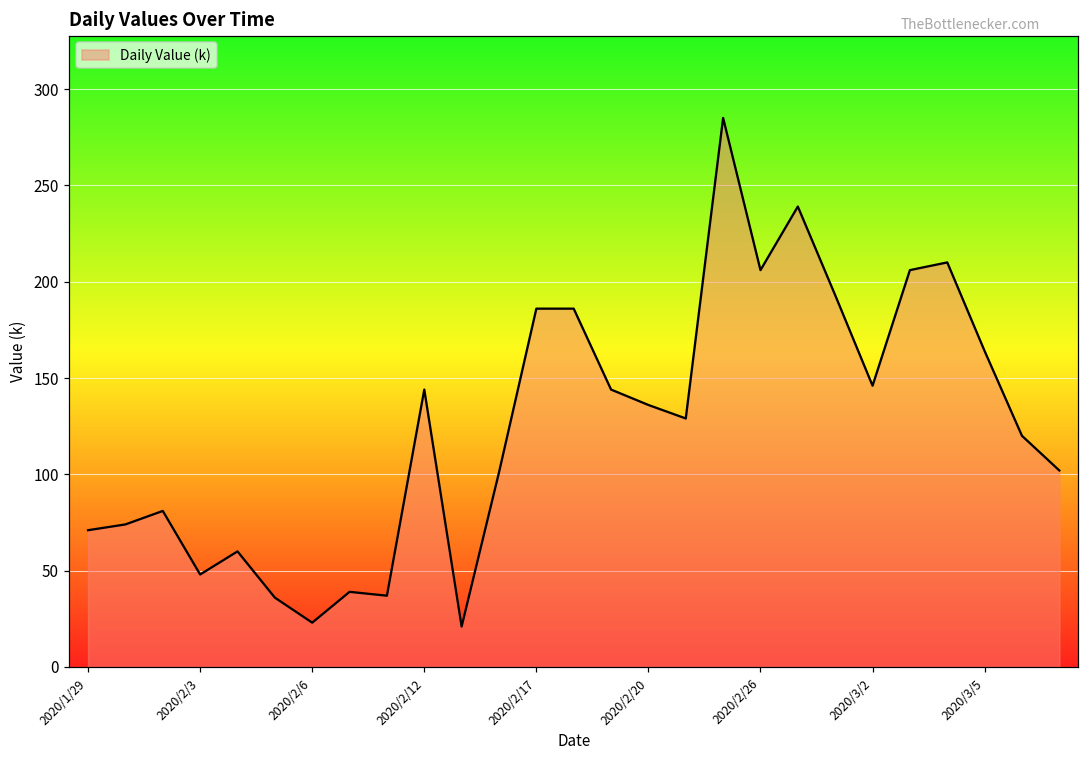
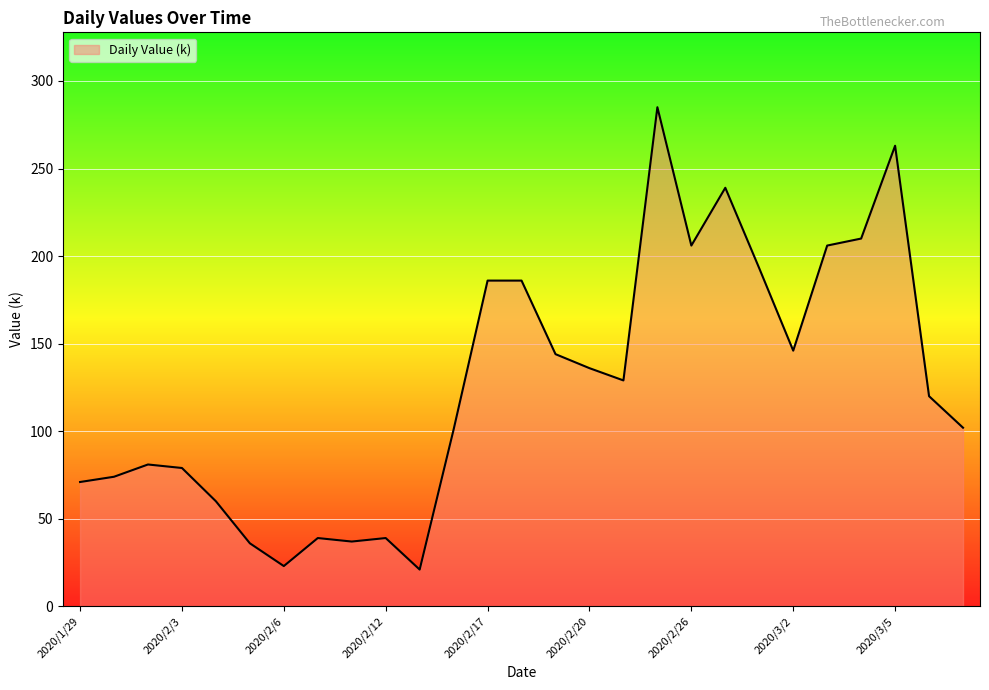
  {
    "2020/1/29": 71,
-   "2020/2/3": 48,
+   "2020/2/3": 79,
    "2020/2/6": 23,
-   "2020/2/12": 144,
+   "2020/2/12": 39,
    "2020/2/17": 186,
    "2020/2/20": 136,
    "2020/2/26": 206,
    "2020/3/2": 146,
-   "2020/3/5": 164
+   "2020/3/5": 263
  }
